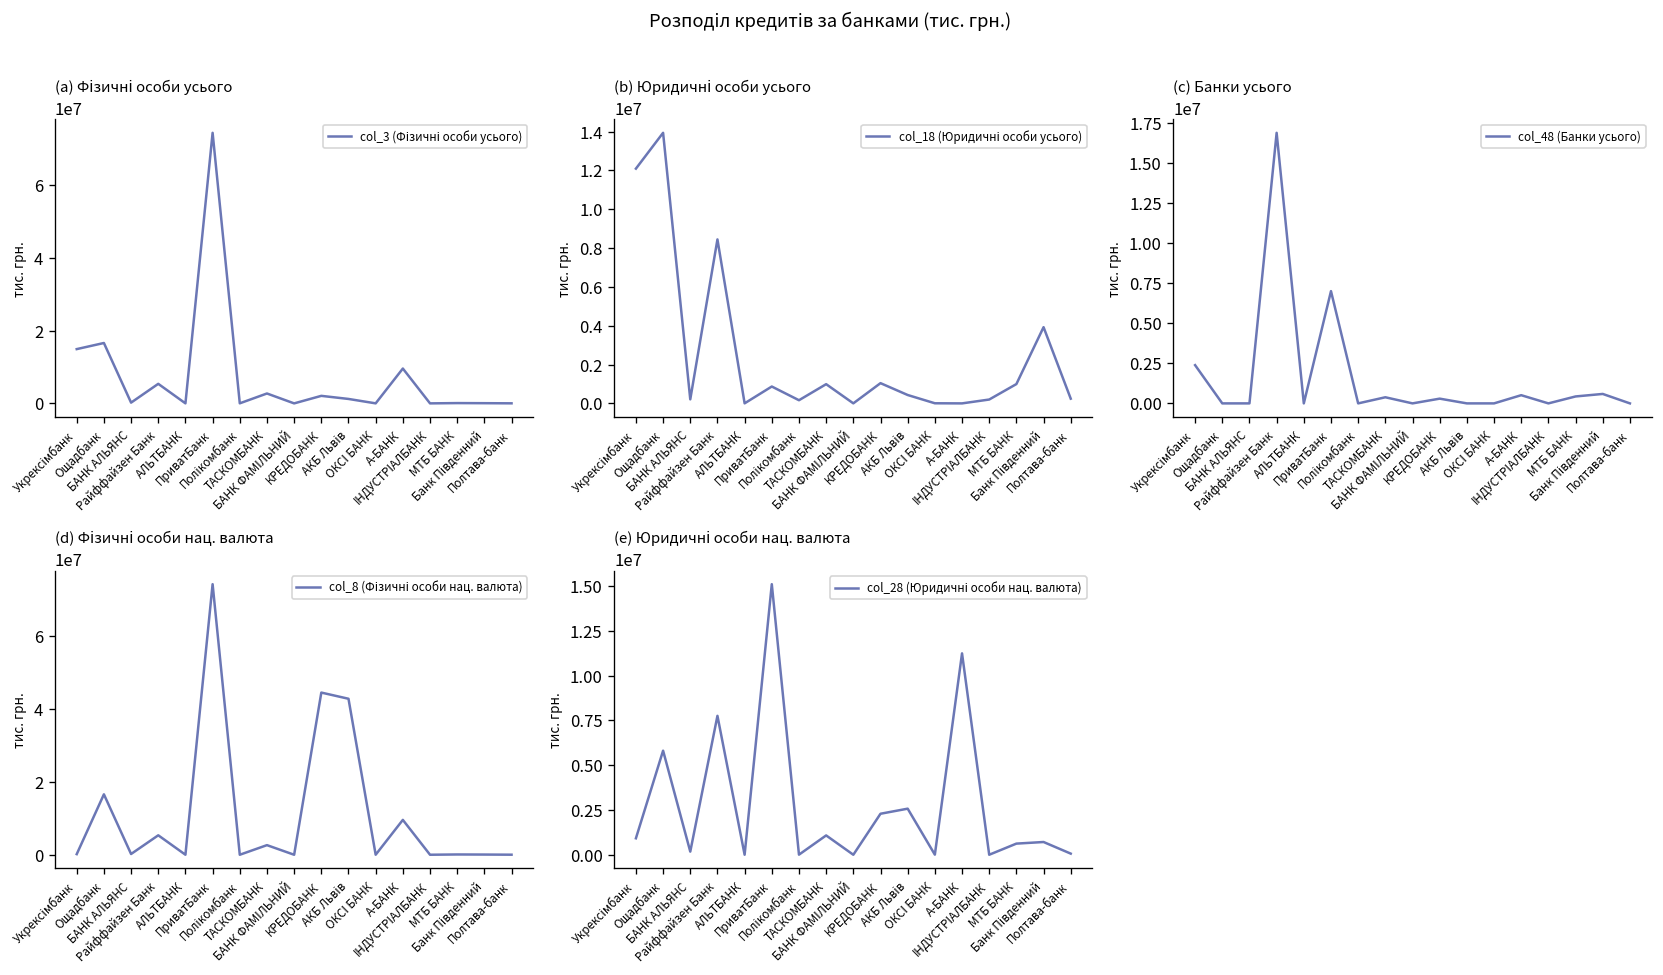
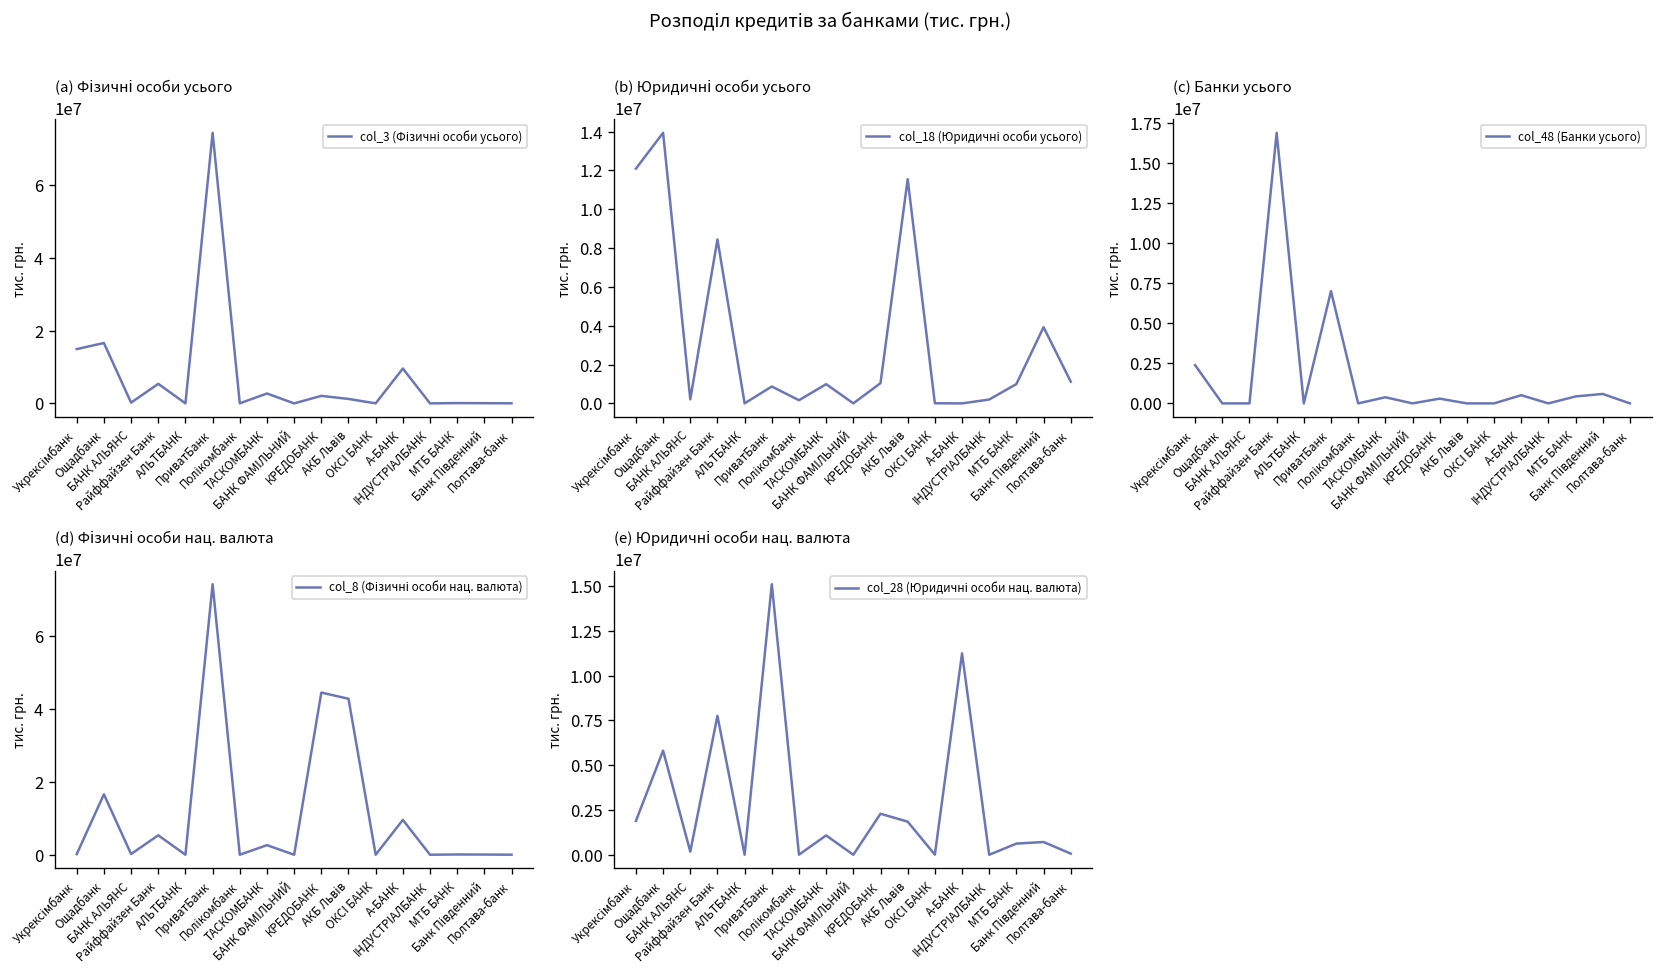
  {
    "(a) Фізичні особи усього": {
      "Укрексімбанк": 15000000,
      "Ощадбанк": 17000000,
      "БАНК АЛЬЯНС": 0,
      "Райффайзен Банк": 5000000,
      "АЛЬТБАНК": 0,
      "ПриватБанк": 74000000,
      "Полікомбанк": 0,
      "ТАСКОМБАНК": 3000000,
      "БАНК ФАМІЛЬНИЙ": 0,
      "КРЕДОБАНК": 2000000,
      "АКБ Львів": 1000000,
      "ОКСІ БАНК": 0,
      "А-БАНК": 10000000,
      "ІНДУСТРІАЛБАНК": 0,
      "МТБ БАНК": 0,
      "Банк Південний": 0,
      "Полтава-банк": 0
    },
    "(b) Юридичні особи усього": {
      "Укрексімбанк": 12100000,
      "Ощадбанк": 13900000,
      "БАНК АЛЬЯНС": 200000,
      "Райффайзен Банк": 8400000,
      "АЛЬТБАНК": 0,
      "ПриватБанк": 900000,
      "Полікомбанк": 200000,
      "ТАСКОМБАНК": 1000000,
      "БАНК ФАМІЛЬНИЙ": 0,
      "КРЕДОБАНК": 1000000,
-     "АКБ Львів": 400000,
+     "АКБ Львів": 11500000,
      "ОКСІ БАНК": 0,
      "А-БАНК": 0,
      "ІНДУСТРІАЛБАНК": 200000,
      "МТБ БАНК": 1000000,
      "Банк Південний": 3900000,
-     "Полтава-банк": 200000
+     "Полтава-банк": 1100000
    },
    "(c) Банки усього": {
      "Укрексімбанк": 2400000,
      "Ощадбанк": 0,
      "БАНК АЛЬЯНС": 0,
      "Райффайзен Банк": 16900000,
      "АЛЬТБАНК": 0,
      "ПриватБанк": 7000000,
      "Полікомбанк": 0,
      "ТАСКОМБАНК": 400000,
      "БАНК ФАМІЛЬНИЙ": 0,
      "КРЕДОБАНК": 300000,
      "АКБ Львів": 0,
      "ОКСІ БАНК": 0,
      "А-БАНК": 500000,
      "ІНДУСТРІАЛБАНК": 0,
      "МТБ БАНК": 400000,
      "Банк Південний": 600000,
      "Полтава-банк": 0
    },
    "(d) Фізичні особи нац. валюта": {
      "Укрексімбанк": 0,
      "Ощадбанк": 17000000,
      "БАНК АЛЬЯНС": 0,
      "Райффайзен Банк": 5000000,
      "АЛЬТБАНК": 0,
      "ПриватБанк": 74000000,
      "Полікомбанк": 0,
      "ТАСКОМБАНК": 3000000,
      "БАНК ФАМІЛЬНИЙ": 0,
      "КРЕДОБАНК": 45000000,
      "АКБ Львів": 43000000,
      "ОКСІ БАНК": 0,
      "А-БАНК": 10000000,
      "ІНДУСТРІАЛБАНК": 0,
      "МТБ БАНК": 0,
      "Банк Південний": 0,
      "Полтава-банк": 0
    },
    "(e) Юридичні особи нац. валюта": {
-     "Укрексімбанк": 900000,
+     "Укрексімбанк": 1900000,
      "Ощадбанк": 5800000,
      "БАНК АЛЬЯНС": 200000,
      "Райффайзен Банк": 7800000,
      "АЛЬТБАНК": 0,
      "ПриватБанк": 15100000,
      "Полікомбанк": 0,
      "ТАСКОМБАНК": 1100000,
      "БАНК ФАМІЛЬНИЙ": 0,
      "КРЕДОБАНК": 2300000,
-     "АКБ Львів": 2600000,
+     "АКБ Львів": 1800000,
      "ОКСІ БАНК": 0,
      "А-БАНК": 11200000,
      "ІНДУСТРІАЛБАНК": 0,
      "МТБ БАНК": 600000,
      "Банк Південний": 700000,
      "Полтава-банк": 100000
    }
  }
